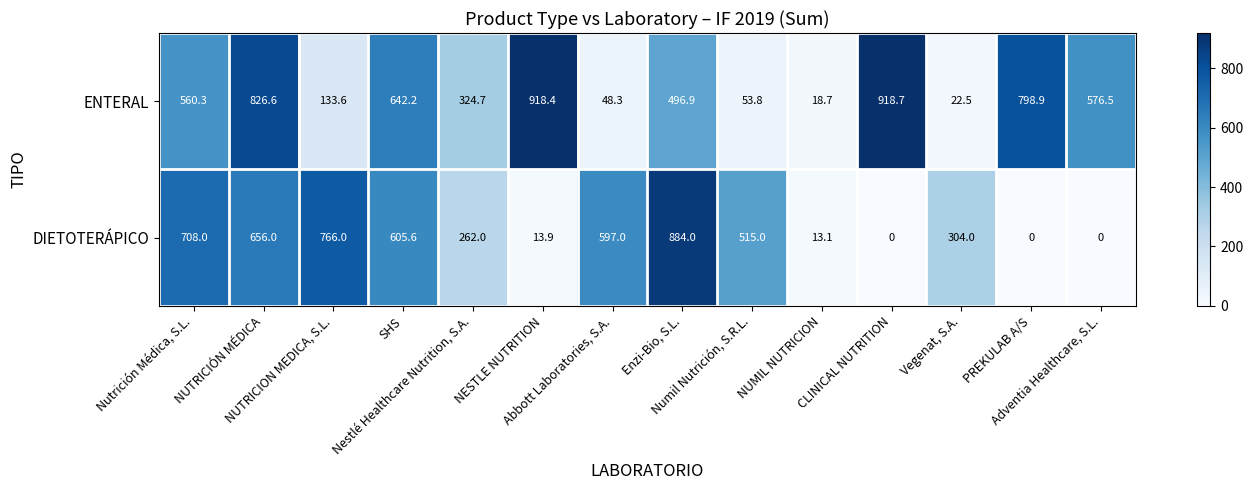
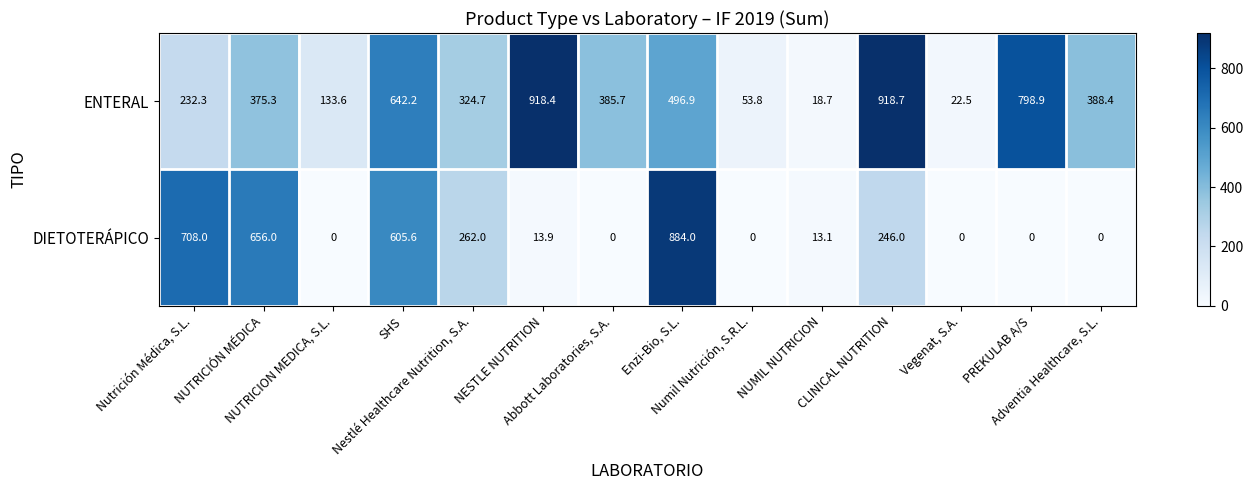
  {
    "ENTERAL": {
-     "Nutrición Médica, S.L.": 560.3,
-     "NUTRICIÓN MÉDICA": 826.6,
+     "Nutrición Médica, S.L.": 232.3,
+     "NUTRICIÓN MÉDICA": 375.3,
      "NUTRICION MEDICA, S.L.": 133.6,
      "SHS": 642.2,
      "Nestlé Healthcare Nutrition, S.A.": 324.7,
      "NESTLE NUTRITION": 918.4,
-     "Abbott Laboratories, S.A.": 48.3,
+     "Abbott Laboratories, S.A.": 385.7,
      "Enzi-Bio, S.L.": 496.9,
      "Numil Nutrición, S.R.L.": 53.8,
      "NUMIL NUTRICION": 18.7,
      "CLINICAL NUTRITION": 918.7,
      "Vegenat, S.A.": 22.5,
      "PREKULAB A/S": 798.9,
-     "Adventia Healthcare, S.L.": 576.5
+     "Adventia Healthcare, S.L.": 388.4
    },
    "DIETOTERÁPICO": {
      "Nutrición Médica, S.L.": 708.0,
      "NUTRICIÓN MÉDICA": 656.0,
-     "NUTRICION MEDICA, S.L.": 766.0,
+     "NUTRICION MEDICA, S.L.": 0,
      "SHS": 605.6,
      "Nestlé Healthcare Nutrition, S.A.": 262.0,
      "NESTLE NUTRITION": 13.9,
-     "Abbott Laboratories, S.A.": 597.0,
+     "Abbott Laboratories, S.A.": 0,
      "Enzi-Bio, S.L.": 884.0,
-     "Numil Nutrición, S.R.L.": 515.0,
+     "Numil Nutrición, S.R.L.": 0,
      "NUMIL NUTRICION": 13.1,
-     "CLINICAL NUTRITION": 0,
-     "Vegenat, S.A.": 304.0,
+     "CLINICAL NUTRITION": 246.0,
+     "Vegenat, S.A.": 0,
      "PREKULAB A/S": 0,
      "Adventia Healthcare, S.L.": 0
    }
  }
